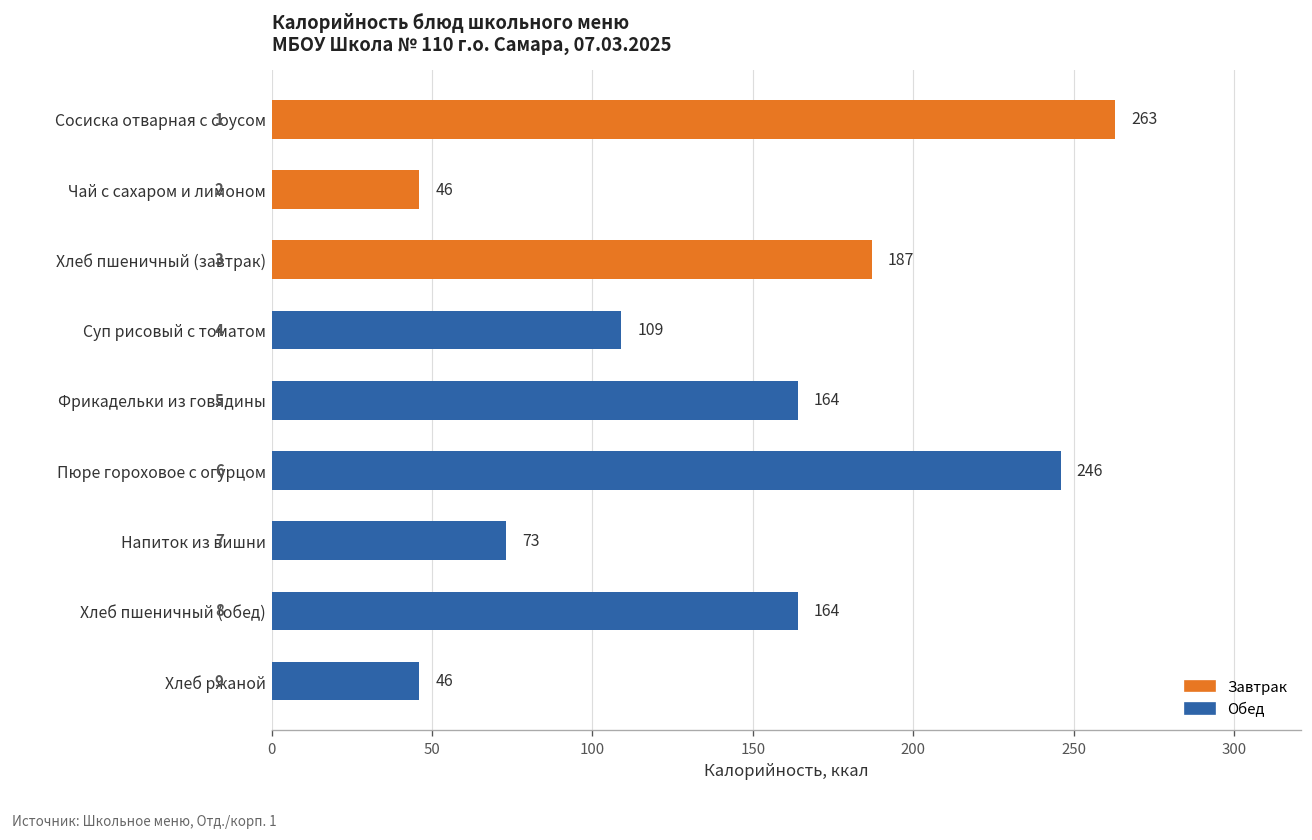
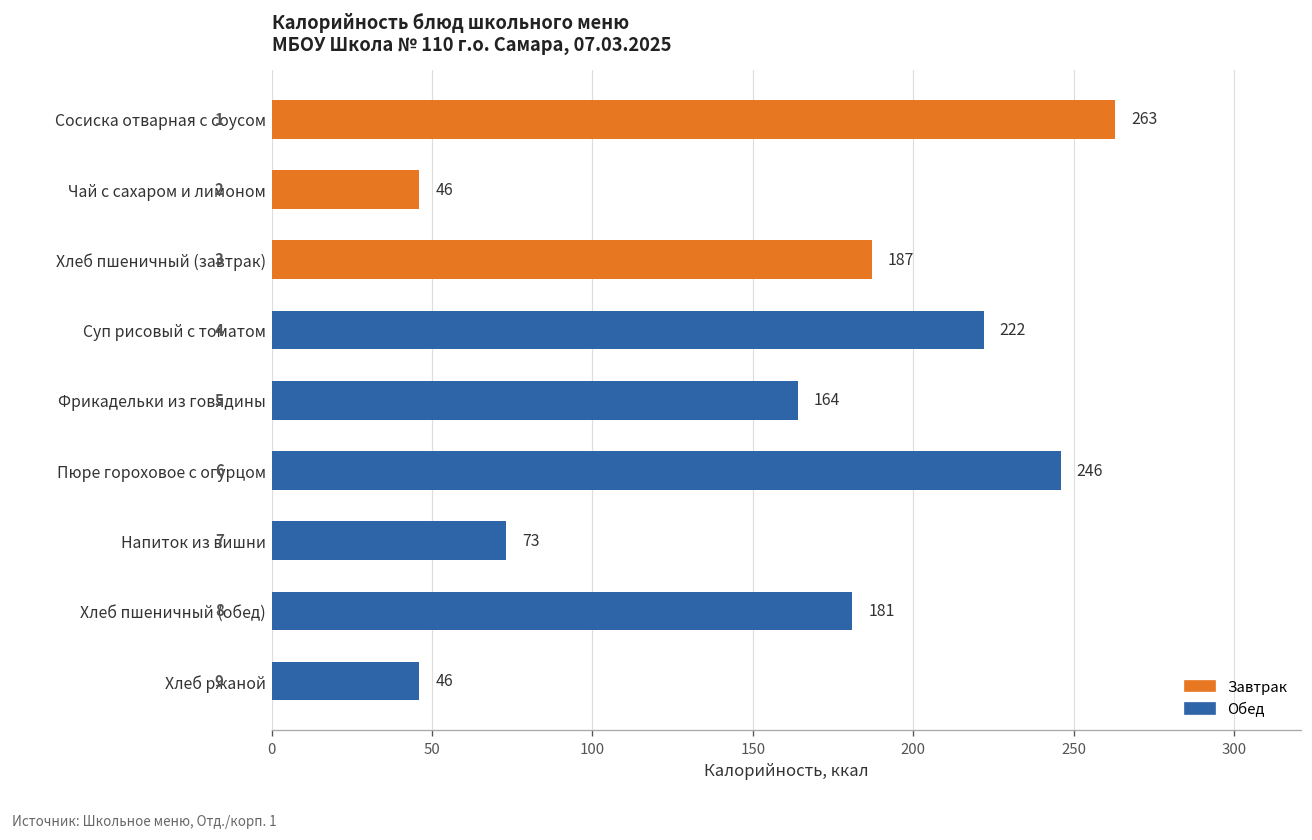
  {
    "Сосиска отварная с соусом": 263,
    "Чай с сахаром и лимоном": 46,
    "Хлеб пшеничный (завтрак)": 187,
-   "Суп рисовый с томатом": 109,
+   "Суп рисовый с томатом": 222,
    "Фрикадельки из говядины": 164,
    "Пюре гороховое с огурцом": 246,
    "Напиток из вишни": 73,
-   "Хлеб пшеничный (обед)": 164,
+   "Хлеб пшеничный (обед)": 181,
    "Хлеб ржаной": 46
  }
